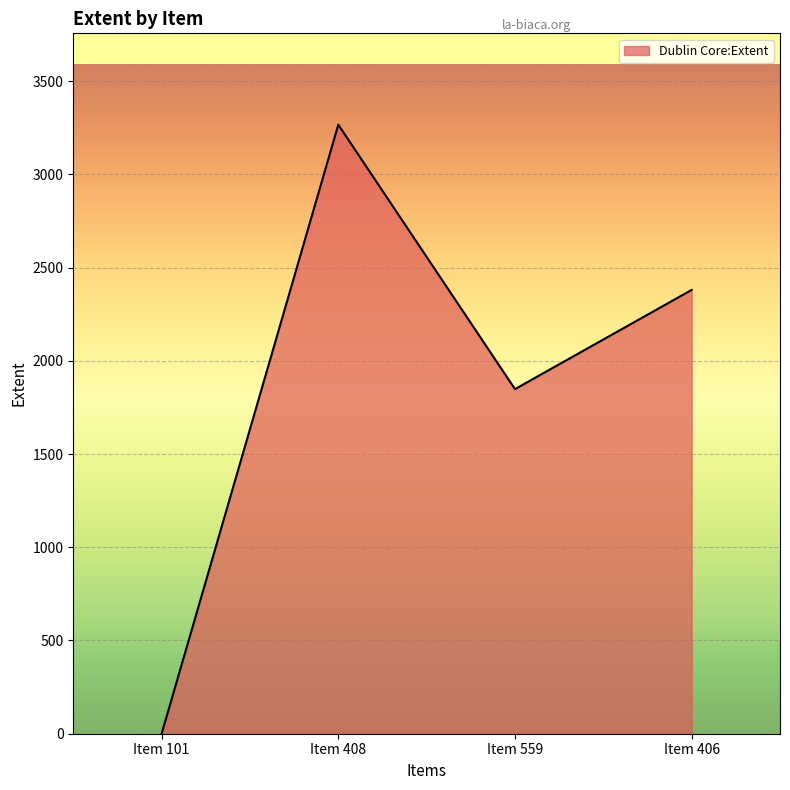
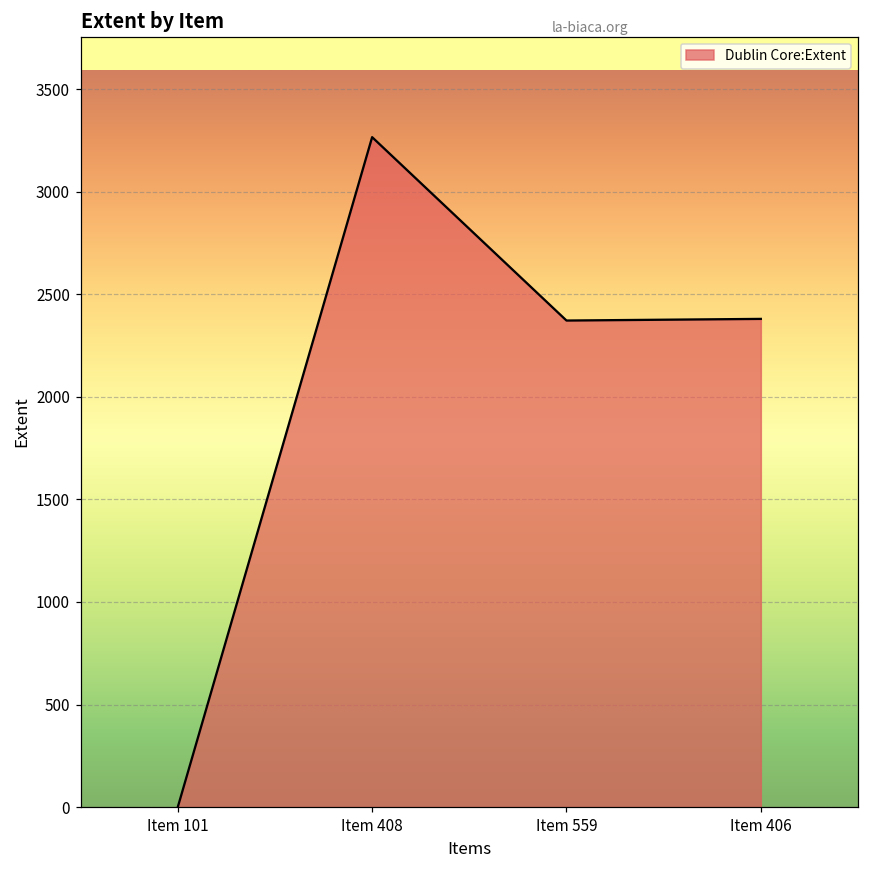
  {
    "Item 101": 0,
    "Item 408": 3270,
-   "Item 559": 1850,
+   "Item 559": 2370,
    "Item 406": 2380
  }
